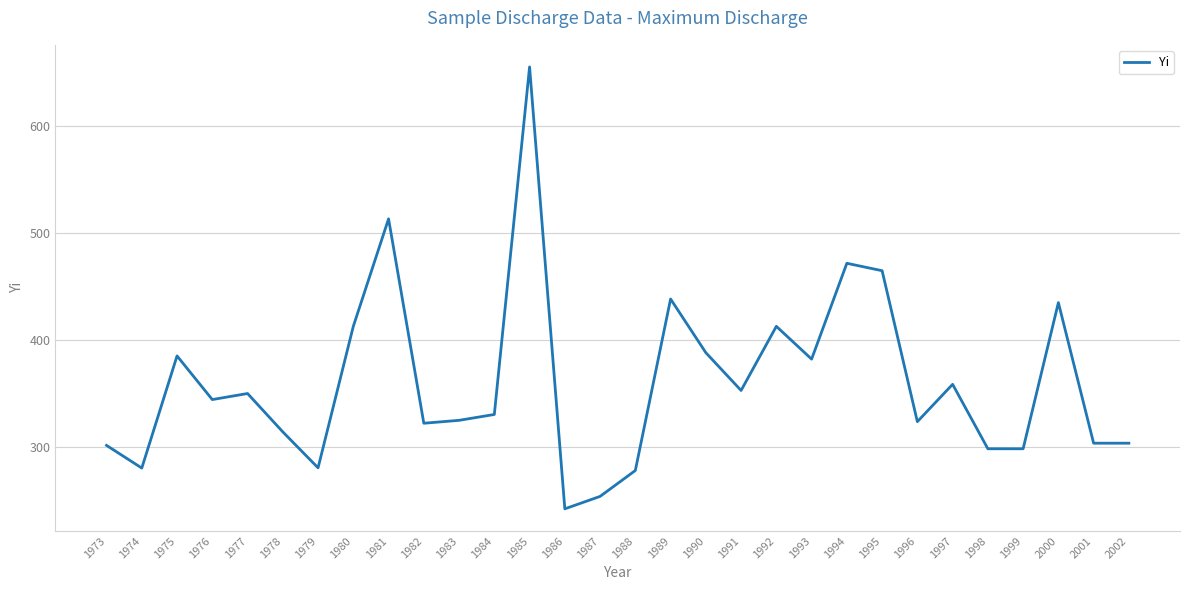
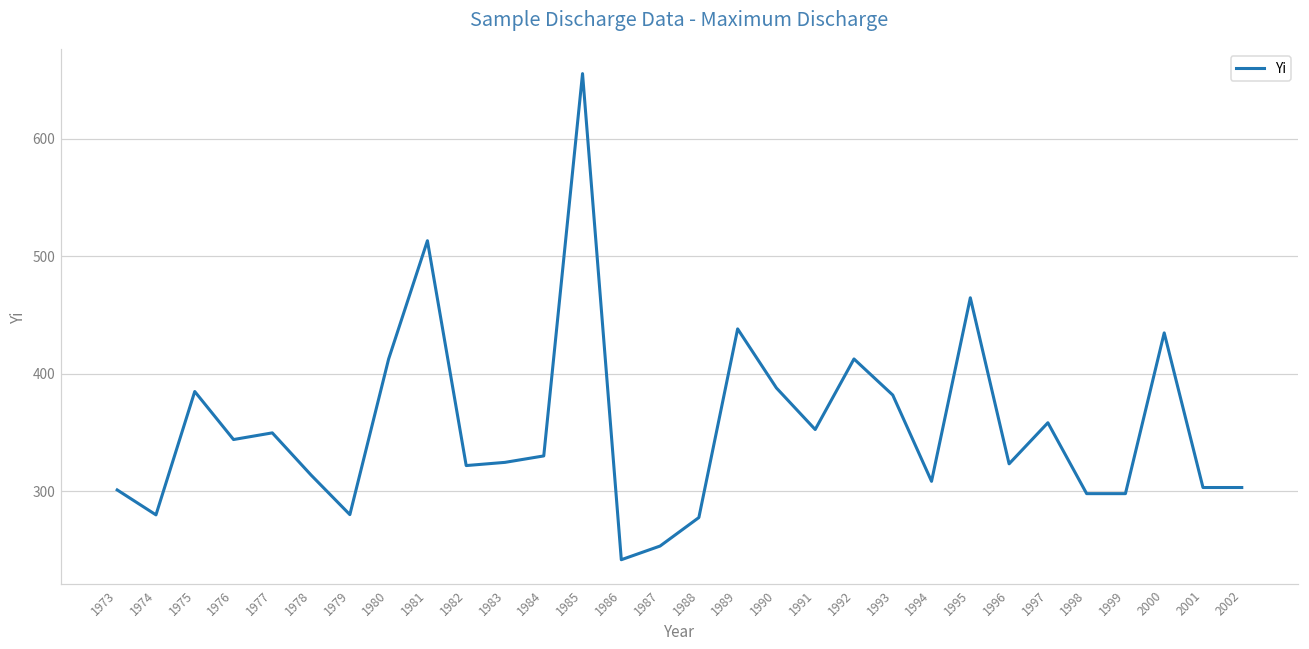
  {
    "1973": 301,
    "1974": 280,
    "1975": 385,
    "1976": 344,
    "1977": 350,
    "1978": 314,
    "1979": 280,
    "1980": 413,
    "1981": 513,
    "1982": 322,
    "1983": 325,
    "1984": 330,
    "1985": 655,
    "1986": 242,
    "1987": 253,
    "1988": 278,
    "1989": 438,
    "1990": 388,
    "1991": 353,
    "1992": 413,
    "1993": 382,
-   "1994": 472,
+   "1994": 309,
    "1995": 465,
    "1996": 323,
    "1997": 358,
    "1998": 298,
    "1999": 298,
    "2000": 435,
    "2001": 303,
    "2002": 303
  }
